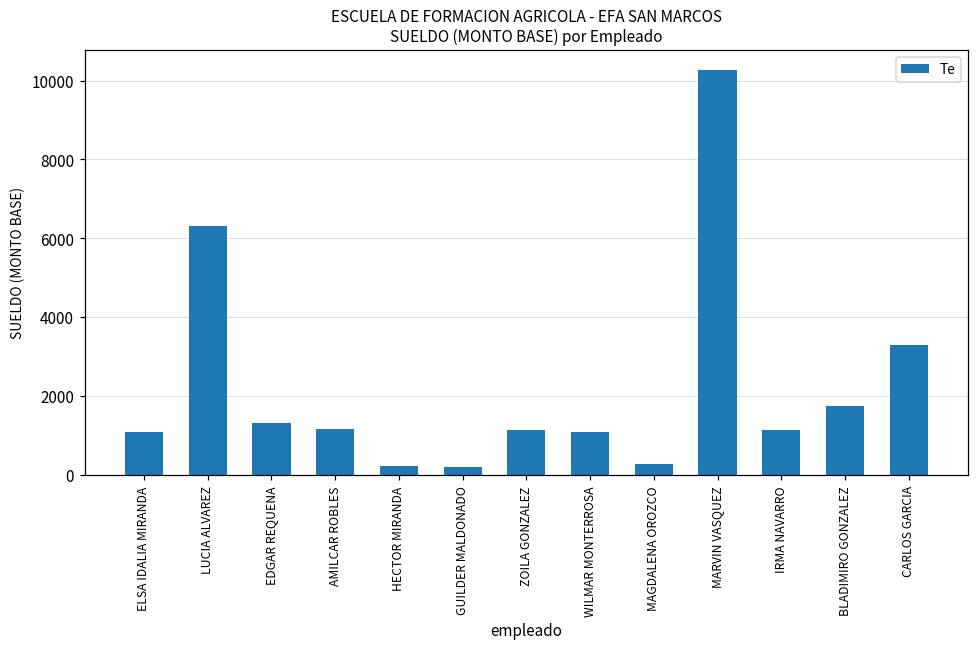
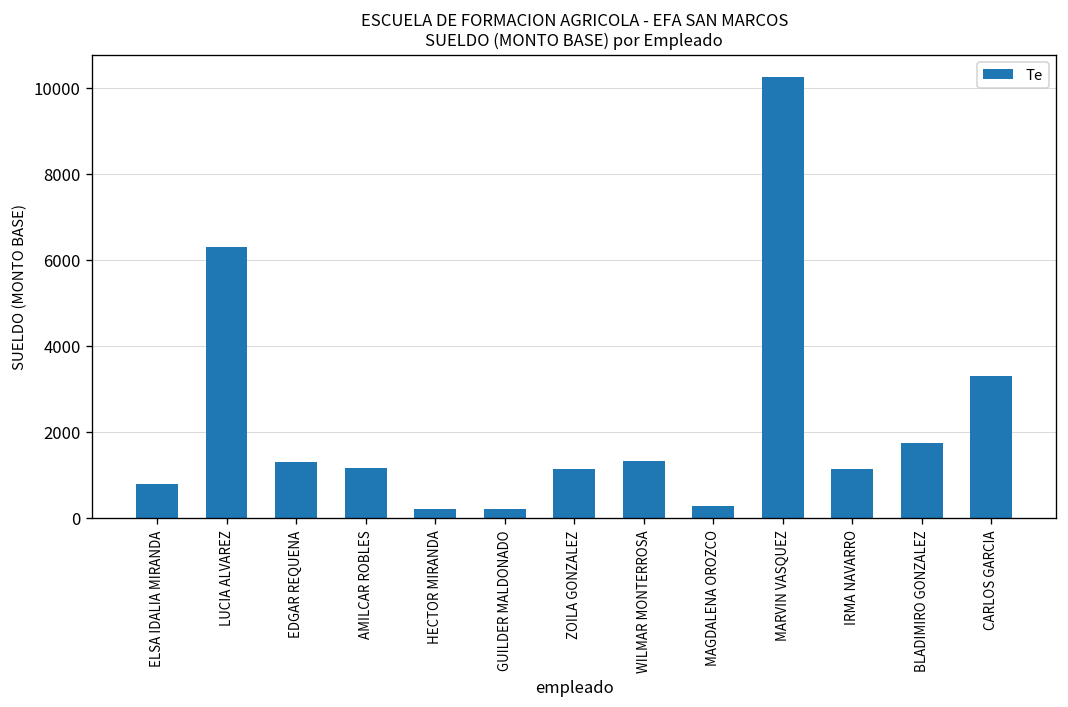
  {
-   "ELSA IDALIA MIRANDA": 1100,
+   "ELSA IDALIA MIRANDA": 800,
    "LUCIA ALVAREZ": 6300,
    "EDGAR REQUENA": 1300,
    "AMILCAR ROBLES": 1200,
    "HECTOR MIRANDA": 200,
    "GUILDER MALDONADO": 200,
    "ZOILA GONZALEZ": 1100,
-   "WILMAR MONTERROSA": 1100,
+   "WILMAR MONTERROSA": 1300,
    "MAGDALENA OROZCO": 300,
    "MARVIN VASQUEZ": 10300,
    "IRMA NAVARRO": 1100,
    "BLADIMIRO GONZALEZ": 1700,
    "CARLOS GARCIA": 3300
  }
